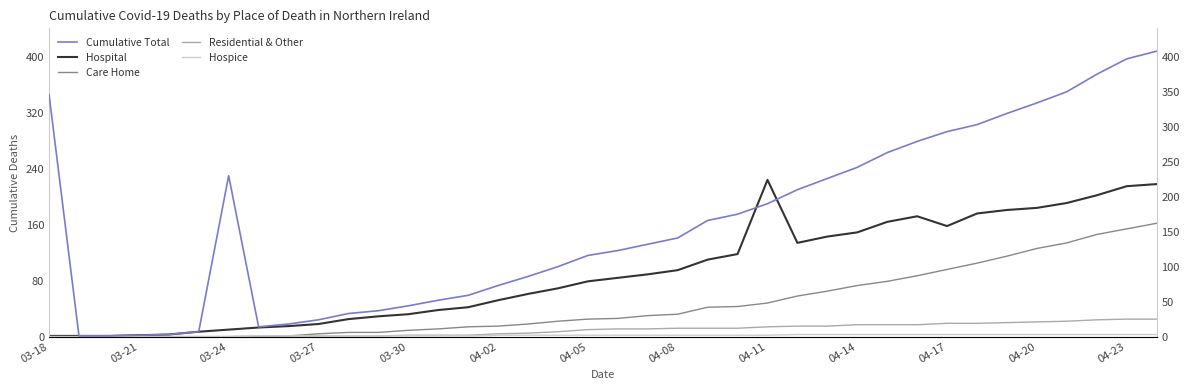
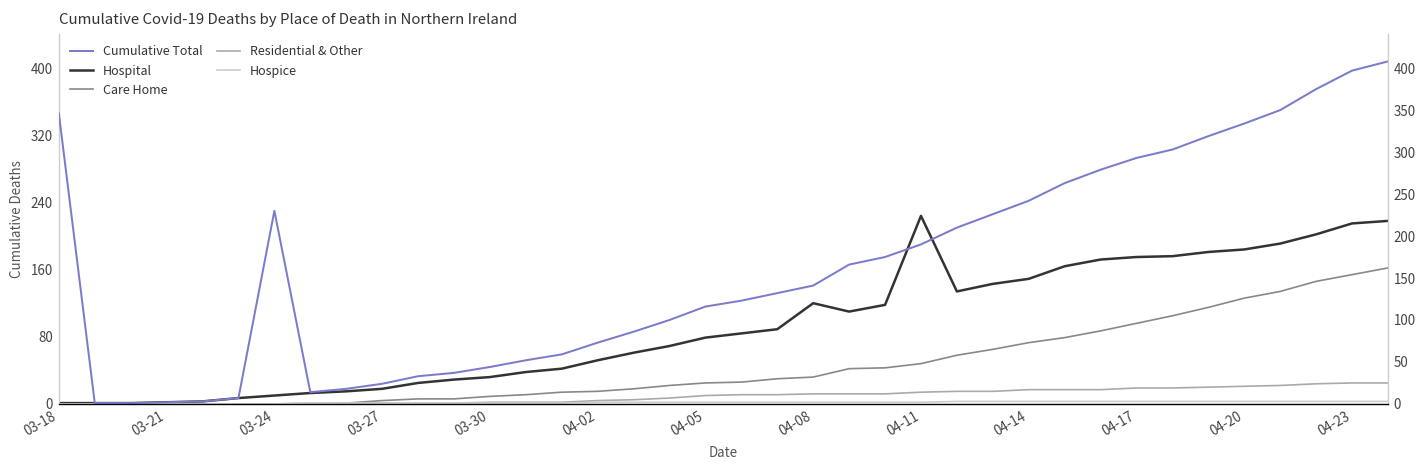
  {
    "Cumulative Total": {
      "03-18": 350,
      "03-24": 230,
      "03-27": 20,
      "03-30": 40,
      "04-02": 70,
      "04-05": 120,
      "04-08": 140,
      "04-11": 190,
      "04-14": 240,
      "04-17": 290,
      "04-20": 330,
      "04-23": 400
    },
    "Hospital": {
      "03-24": 10,
      "03-27": 20,
      "03-30": 30,
      "04-02": 50,
      "04-05": 80,
-     "04-08": 100,
+     "04-08": 120,
      "04-11": 220,
      "04-14": 150,
-     "04-17": 160,
+     "04-17": 180,
      "04-20": 180,
      "04-23": 220
    }
  }
